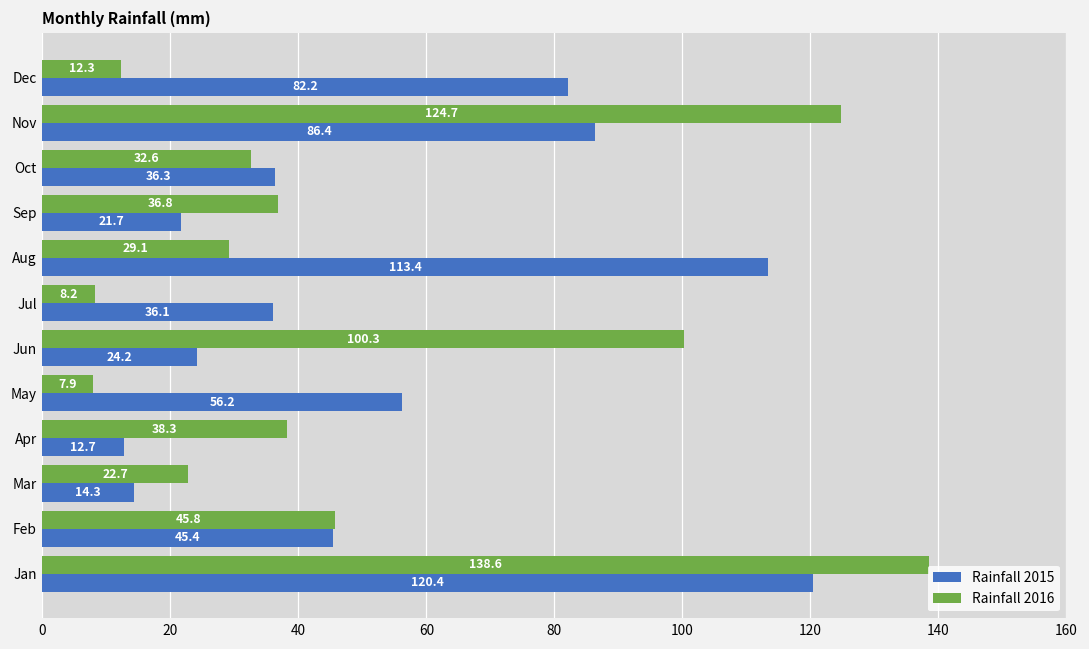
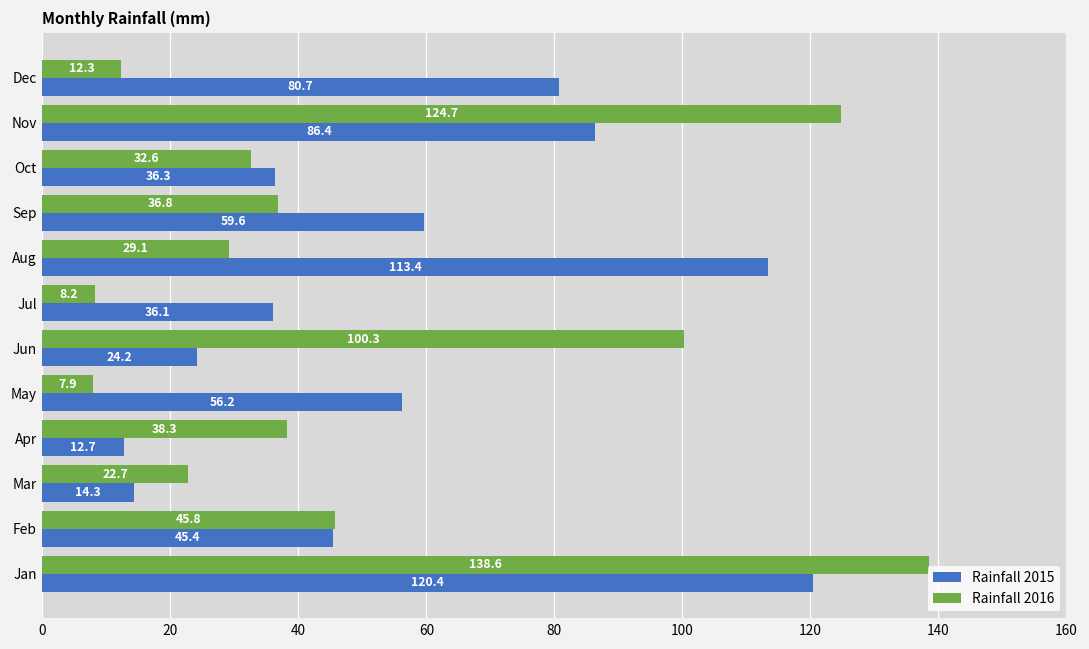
  {
    "Rainfall 2015": {
-     "Dec": 82.2,
+     "Dec": 80.7,
      "Nov": 86.4,
      "Oct": 36.3,
-     "Sep": 21.7,
+     "Sep": 59.6,
      "Aug": 113.4,
      "Jul": 36.1,
      "Jun": 24.2,
      "May": 56.2,
      "Apr": 12.7,
      "Mar": 14.3,
      "Feb": 45.4,
      "Jan": 120.4
    },
    "Rainfall 2016": {
      "Dec": 12.3,
      "Nov": 124.7,
      "Oct": 32.6,
      "Sep": 36.8,
      "Aug": 29.1,
      "Jul": 8.2,
      "Jun": 100.3,
      "May": 7.9,
      "Apr": 38.3,
      "Mar": 22.7,
      "Feb": 45.8,
      "Jan": 138.6
    }
  }
